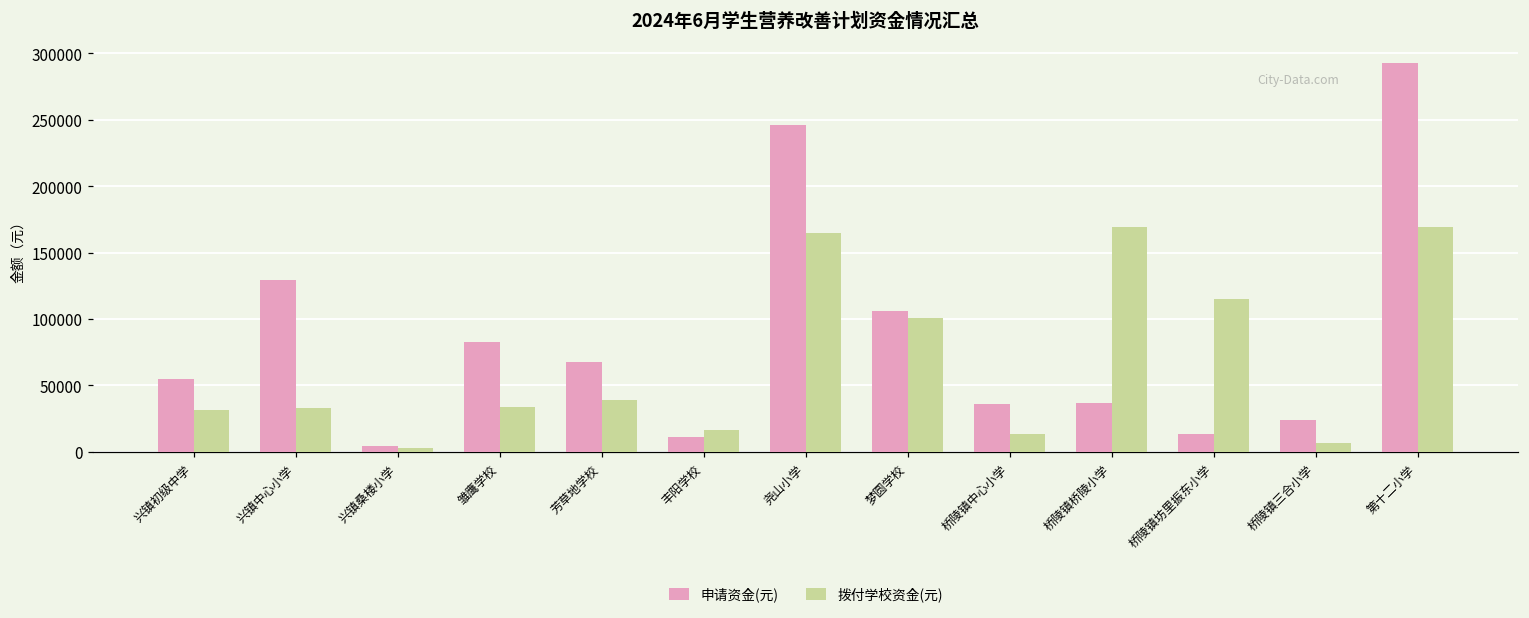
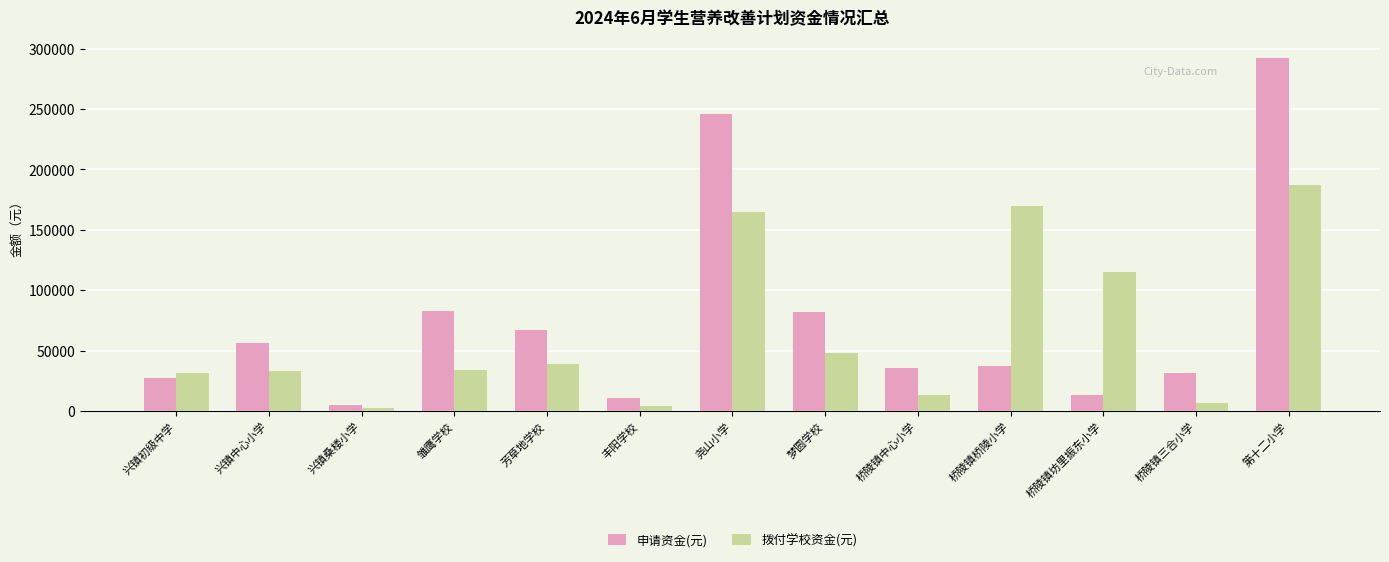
  {
    "申请资金(元)": {
-     "兴镇初级中学": 55000,
-     "兴镇中心小学": 129000,
+     "兴镇初级中学": 28000,
+     "兴镇中心小学": 57000,
      "兴镇桑楼小学": 5000,
      "雏鹰学校": 83000,
      "芳草地学校": 67000,
      "丰阳学校": 11000,
      "尧山小学": 246000,
-     "梦圆学校": 106000,
+     "梦圆学校": 82000,
      "桥陵镇中心小学": 36000,
      "桥陵镇桥陵小学": 37000,
      "桥陵镇坊里振东小学": 13000,
-     "桥陵镇三合小学": 24000,
+     "桥陵镇三合小学": 31000,
      "第十二小学": 293000
    },
    "拨付学校资金(元)": {
      "兴镇初级中学": 32000,
      "兴镇中心小学": 33000,
      "兴镇桑楼小学": 3000,
      "雏鹰学校": 34000,
      "芳草地学校": 39000,
-     "丰阳学校": 17000,
+     "丰阳学校": 4000,
      "尧山小学": 165000,
-     "梦圆学校": 101000,
+     "梦圆学校": 48000,
      "桥陵镇中心小学": 13000,
      "桥陵镇桥陵小学": 169000,
      "桥陵镇坊里振东小学": 115000,
      "桥陵镇三合小学": 7000,
-     "第十二小学": 170000
+     "第十二小学": 187000
    }
  }
